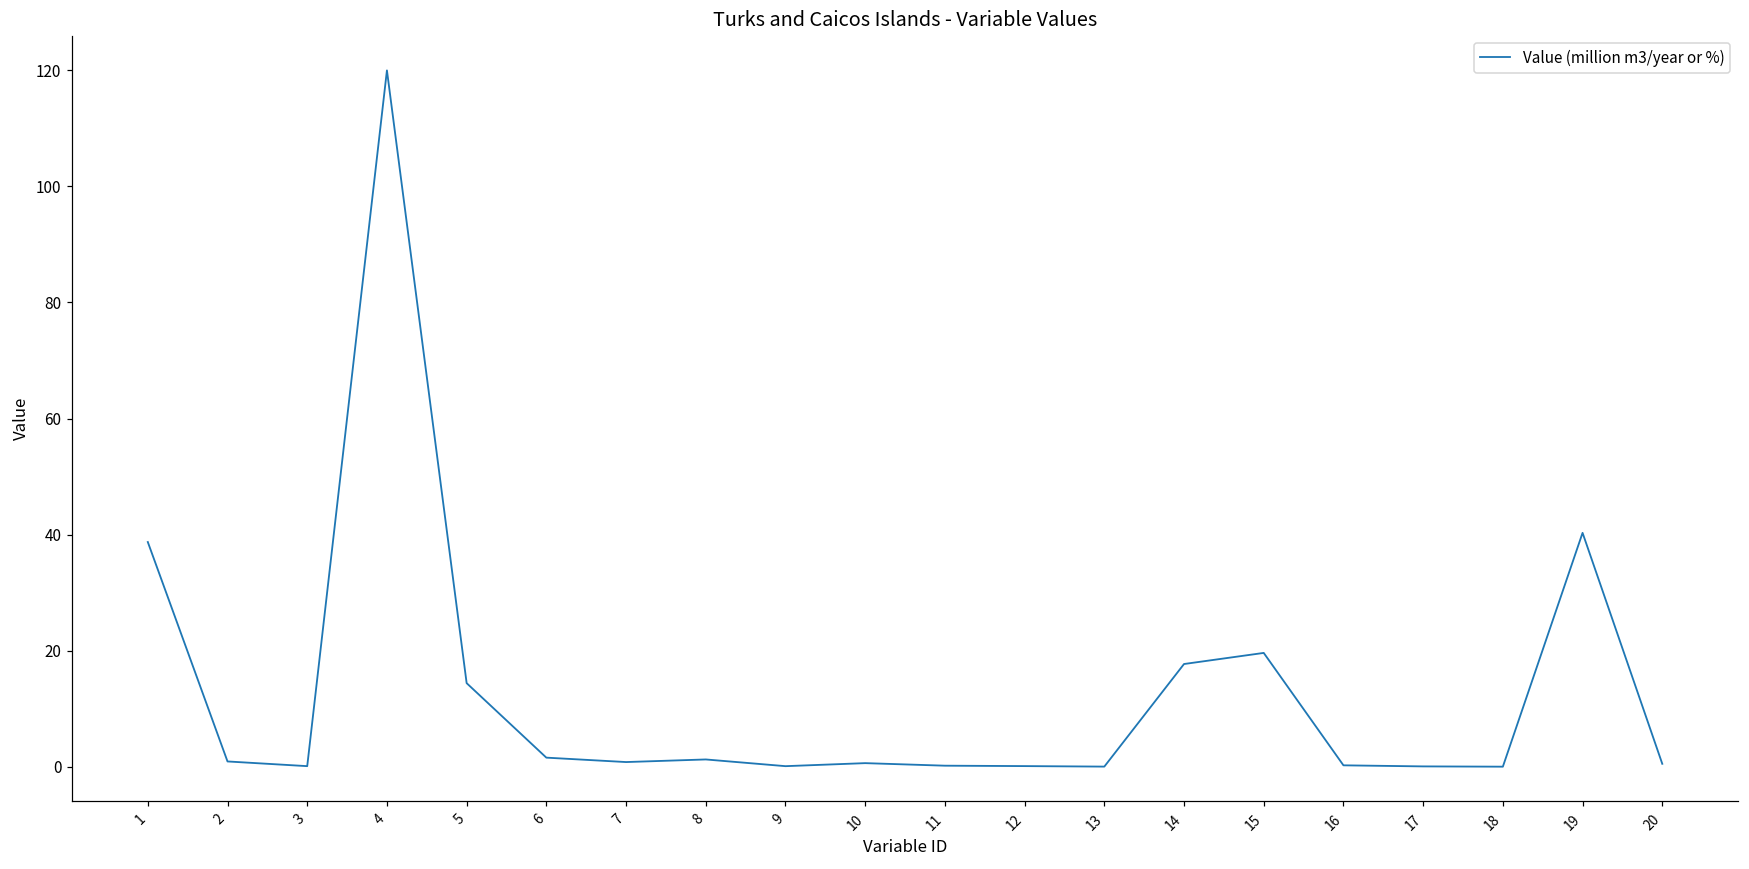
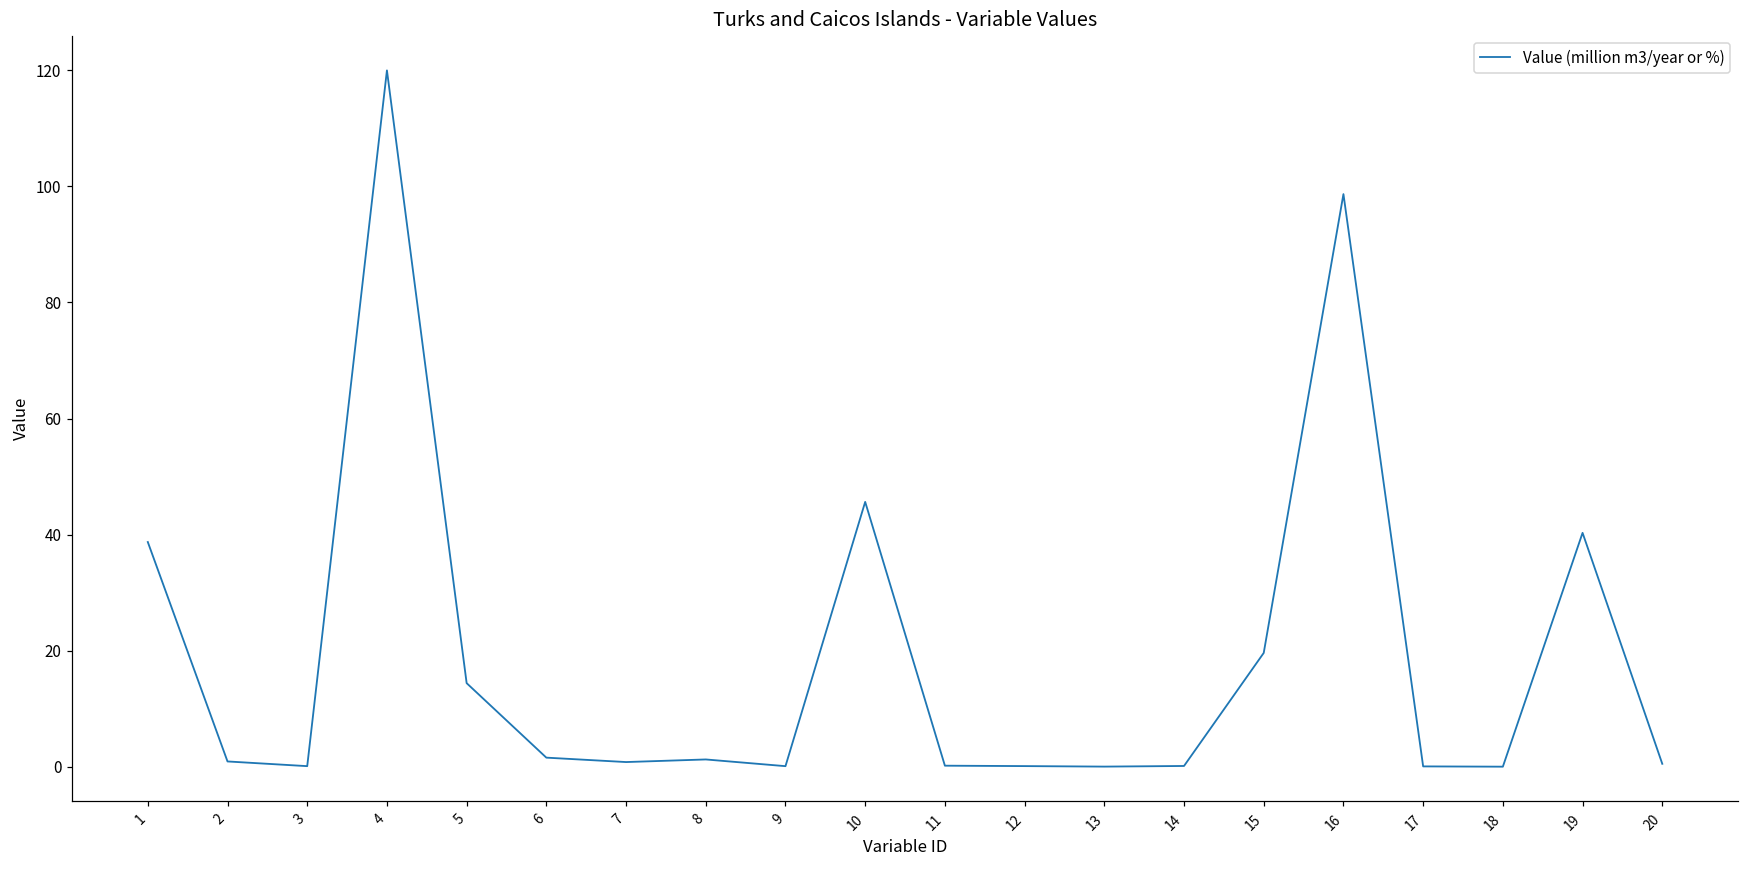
  {
    "1": 39,
    "2": 1,
    "3": 0,
    "4": 120,
    "5": 14,
    "6": 2,
    "7": 1,
    "8": 1,
    "9": 0,
-   "10": 1,
+   "10": 46,
    "11": 0,
    "12": 0,
    "13": 0,
-   "14": 18,
+   "14": 0,
    "15": 20,
-   "16": 0,
+   "16": 99,
    "17": 0,
    "18": 0,
    "19": 40,
    "20": 1
  }
